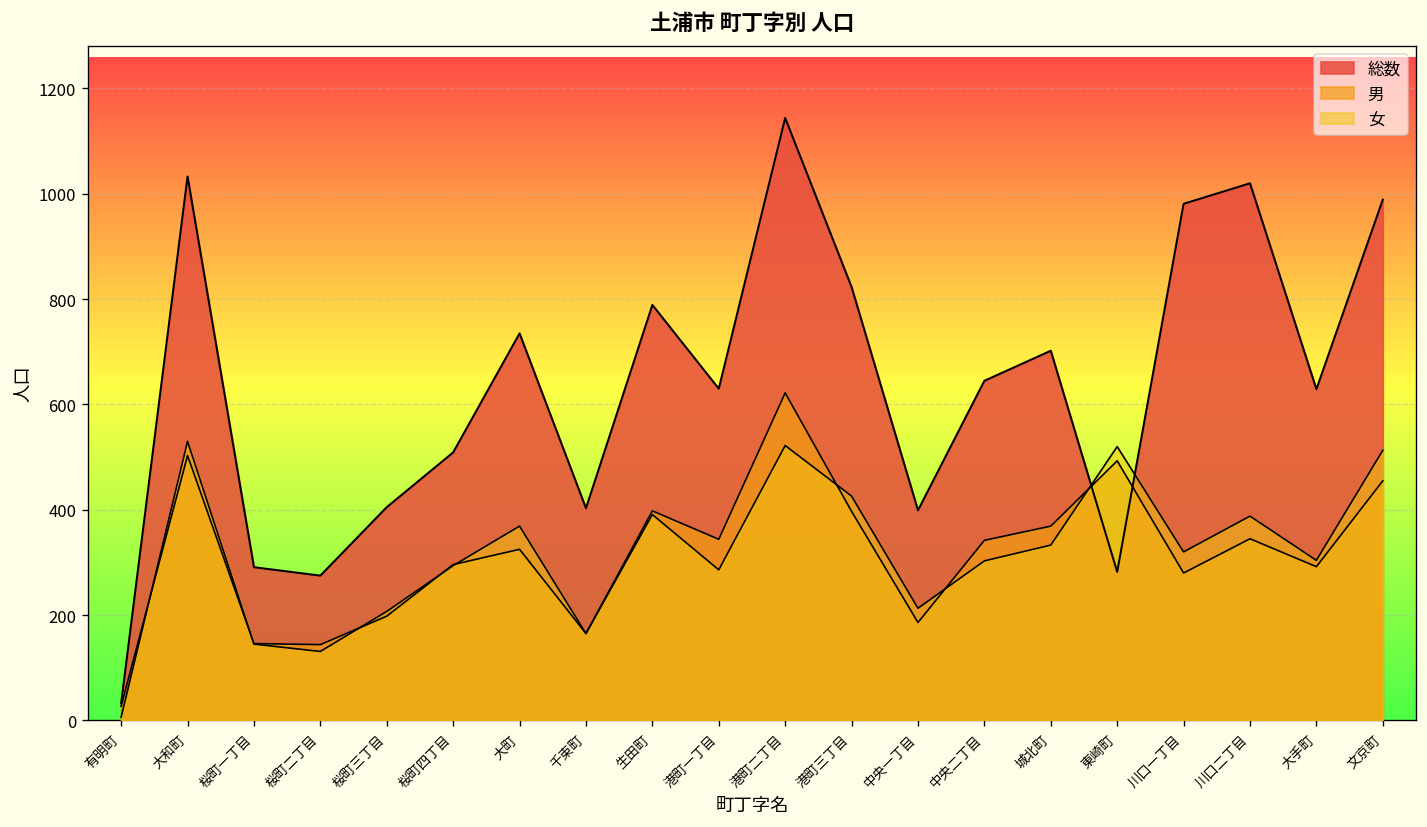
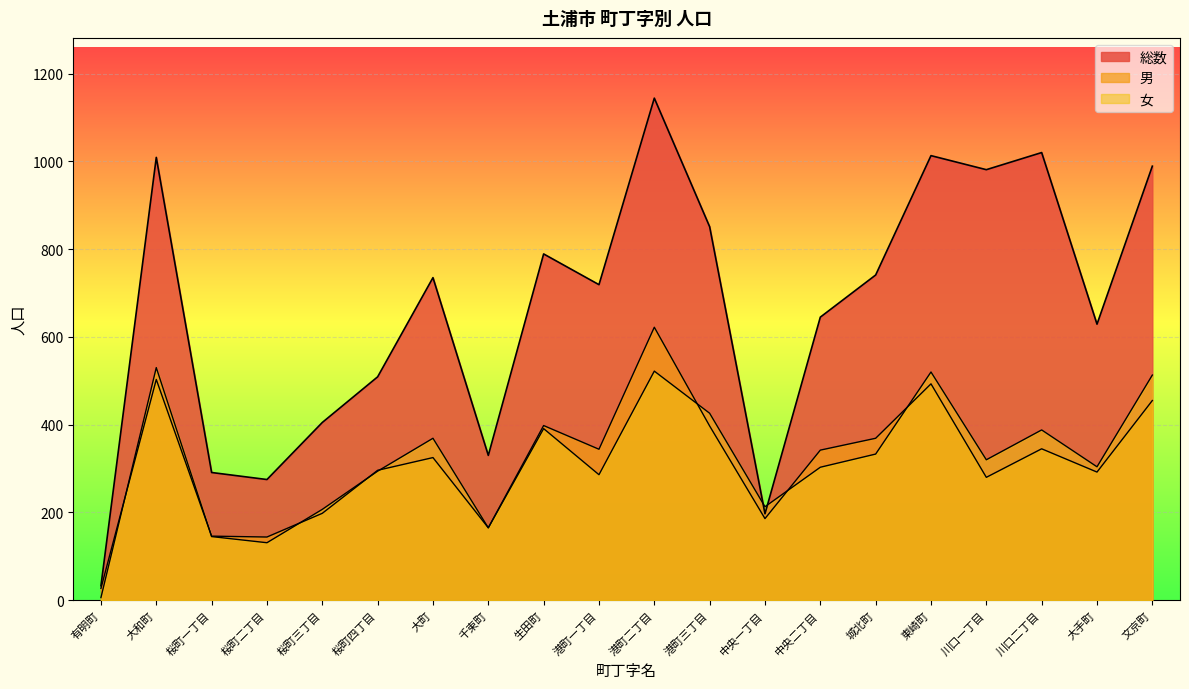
  {
    "総数": {
      "有明町": 30,
-     "大和町": 1030,
+     "大和町": 1010,
      "桜町一丁目": 290,
      "桜町二丁目": 280,
      "桜町三丁目": 410,
      "桜町四丁目": 510,
      "大町": 740,
-     "千束町": 400,
+     "千束町": 330,
      "生田町": 790,
-     "港町一丁目": 630,
+     "港町一丁目": 720,
      "港町二丁目": 1140,
-     "港町三丁目": 820,
-     "中央一丁目": 400,
+     "港町三丁目": 850,
+     "中央一丁目": 200,
      "中央二丁目": 650,
-     "城北町": 700,
-     "東崎町": 280,
+     "城北町": 740,
+     "東崎町": 1010,
      "川口一丁目": 980,
      "川口二丁目": 1020,
      "大手町": 630,
      "文京町": 990
    }
  }
